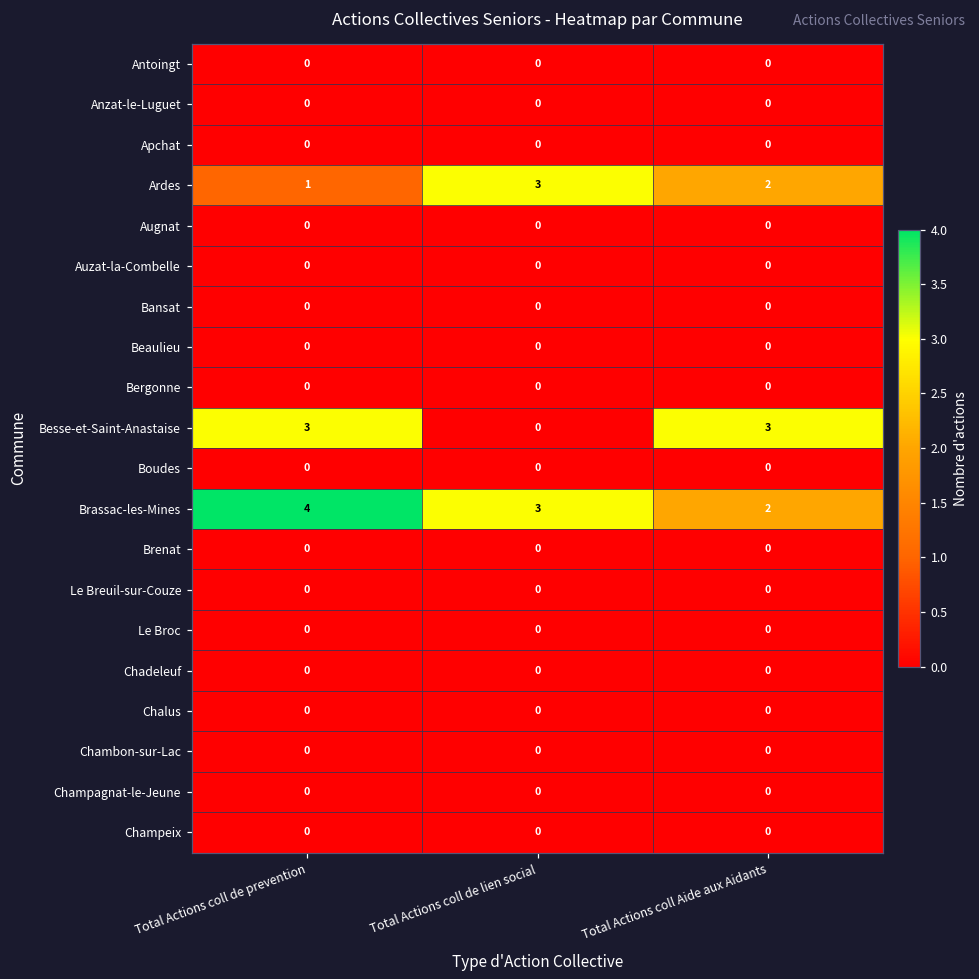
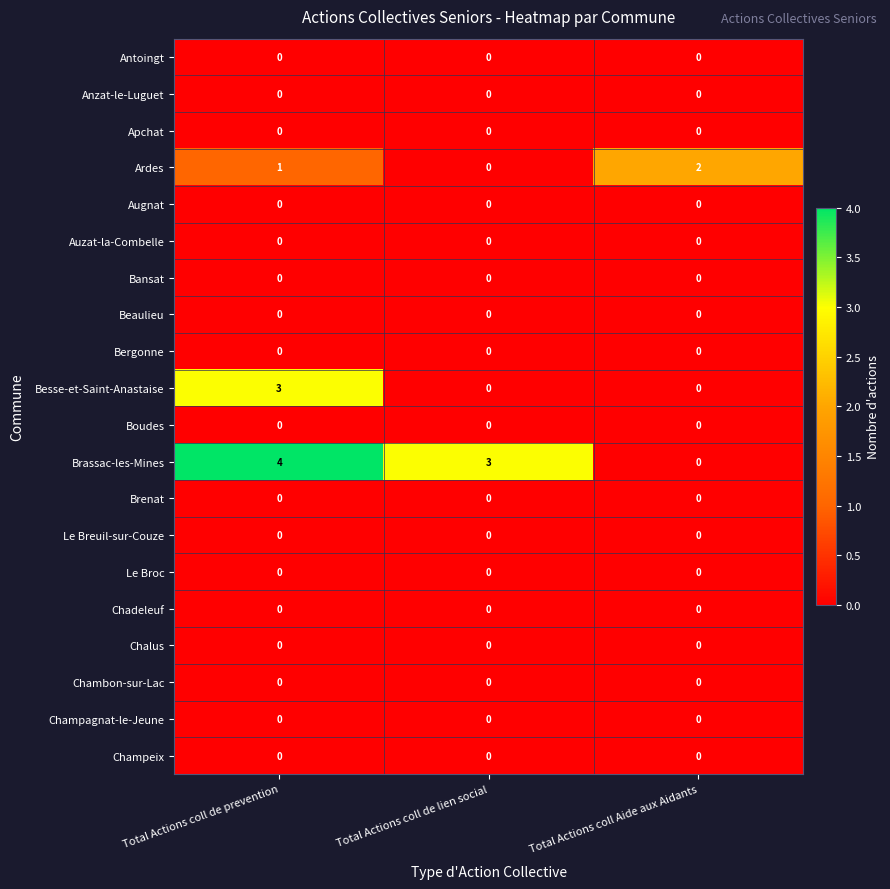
  {
    "Antoingt": {
      "Total Actions coll de prevention": 0,
      "Total Actions coll de lien social": 0,
      "Total Actions coll Aide aux Aidants": 0
    },
    "Anzat-le-Luguet": {
      "Total Actions coll de prevention": 0,
      "Total Actions coll de lien social": 0,
      "Total Actions coll Aide aux Aidants": 0
    },
    "Apchat": {
      "Total Actions coll de prevention": 0,
      "Total Actions coll de lien social": 0,
      "Total Actions coll Aide aux Aidants": 0
    },
    "Ardes": {
      "Total Actions coll de prevention": 1,
-     "Total Actions coll de lien social": 3,
+     "Total Actions coll de lien social": 0,
      "Total Actions coll Aide aux Aidants": 2
    },
    "Augnat": {
      "Total Actions coll de prevention": 0,
      "Total Actions coll de lien social": 0,
      "Total Actions coll Aide aux Aidants": 0
    },
    "Auzat-la-Combelle": {
      "Total Actions coll de prevention": 0,
      "Total Actions coll de lien social": 0,
      "Total Actions coll Aide aux Aidants": 0
    },
    "Bansat": {
      "Total Actions coll de prevention": 0,
      "Total Actions coll de lien social": 0,
      "Total Actions coll Aide aux Aidants": 0
    },
    "Beaulieu": {
      "Total Actions coll de prevention": 0,
      "Total Actions coll de lien social": 0,
      "Total Actions coll Aide aux Aidants": 0
    },
    "Bergonne": {
      "Total Actions coll de prevention": 0,
      "Total Actions coll de lien social": 0,
      "Total Actions coll Aide aux Aidants": 0
    },
    "Besse-et-Saint-Anastaise": {
      "Total Actions coll de prevention": 3,
      "Total Actions coll de lien social": 0,
-     "Total Actions coll Aide aux Aidants": 3
+     "Total Actions coll Aide aux Aidants": 0
    },
    "Boudes": {
      "Total Actions coll de prevention": 0,
      "Total Actions coll de lien social": 0,
      "Total Actions coll Aide aux Aidants": 0
    },
    "Brassac-les-Mines": {
      "Total Actions coll de prevention": 4,
      "Total Actions coll de lien social": 3,
-     "Total Actions coll Aide aux Aidants": 2
+     "Total Actions coll Aide aux Aidants": 0
    },
    "Brenat": {
      "Total Actions coll de prevention": 0,
      "Total Actions coll de lien social": 0,
      "Total Actions coll Aide aux Aidants": 0
    },
    "Le Breuil-sur-Couze": {
      "Total Actions coll de prevention": 0,
      "Total Actions coll de lien social": 0,
      "Total Actions coll Aide aux Aidants": 0
    },
    "Le Broc": {
      "Total Actions coll de prevention": 0,
      "Total Actions coll de lien social": 0,
      "Total Actions coll Aide aux Aidants": 0
    },
    "Chadeleuf": {
      "Total Actions coll de prevention": 0,
      "Total Actions coll de lien social": 0,
      "Total Actions coll Aide aux Aidants": 0
    },
    "Chalus": {
      "Total Actions coll de prevention": 0,
      "Total Actions coll de lien social": 0,
      "Total Actions coll Aide aux Aidants": 0
    },
    "Chambon-sur-Lac": {
      "Total Actions coll de prevention": 0,
      "Total Actions coll de lien social": 0,
      "Total Actions coll Aide aux Aidants": 0
    },
    "Champagnat-le-Jeune": {
      "Total Actions coll de prevention": 0,
      "Total Actions coll de lien social": 0,
      "Total Actions coll Aide aux Aidants": 0
    },
    "Champeix": {
      "Total Actions coll de prevention": 0,
      "Total Actions coll de lien social": 0,
      "Total Actions coll Aide aux Aidants": 0
    }
  }
